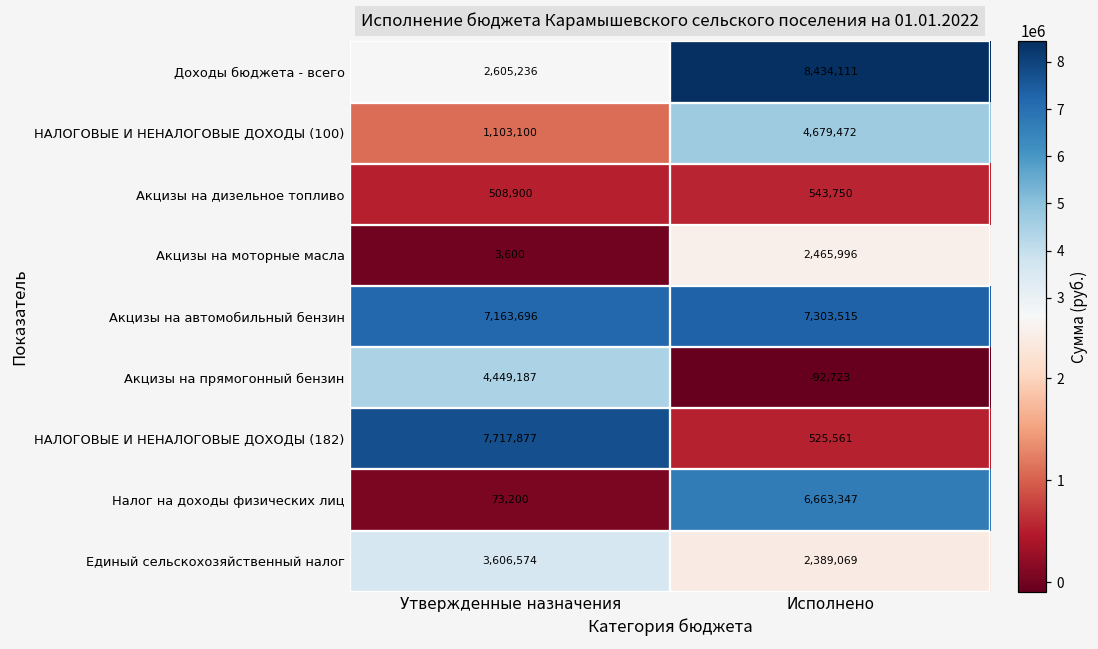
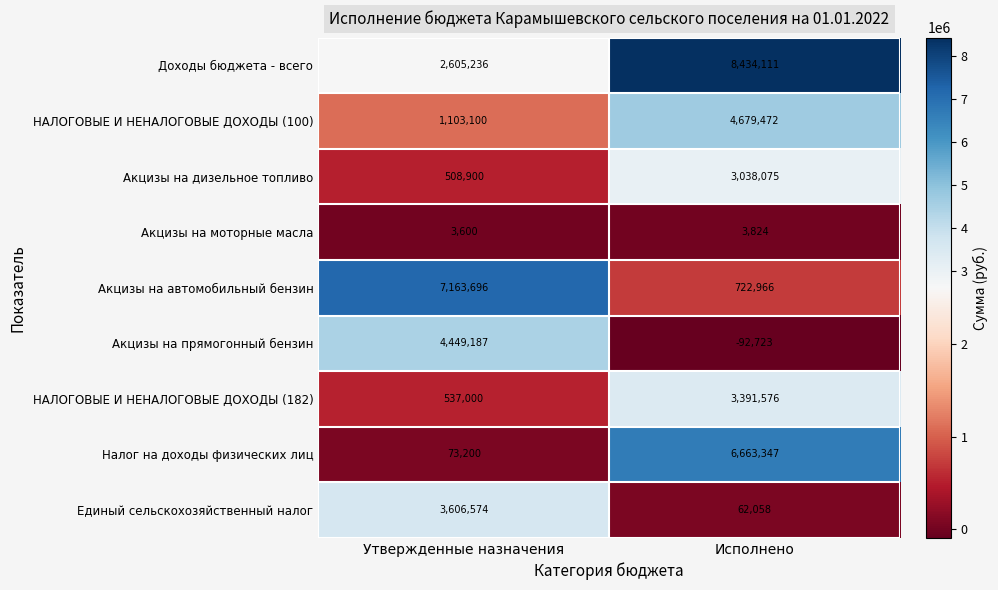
  {
    "Доходы бюджета - всего": {
      "Утвержденные назначения": "2,605,236",
      "Исполнено": "8,434,111"
    },
    "НАЛОГОВЫЕ И НЕНАЛОГОВЫЕ ДОХОДЫ (100)": {
      "Утвержденные назначения": "1,103,100",
      "Исполнено": "4,679,472"
    },
    "Акцизы на дизельное топливо": {
      "Утвержденные назначения": "508,900",
-     "Исполнено": "543,750"
+     "Исполнено": "3,038,075"
    },
    "Акцизы на моторные масла": {
      "Утвержденные назначения": "3,600",
-     "Исполнено": "2,465,996"
+     "Исполнено": "3,824"
    },
    "Акцизы на автомобильный бензин": {
      "Утвержденные назначения": "7,163,696",
-     "Исполнено": "7,303,515"
+     "Исполнено": "722,966"
    },
    "Акцизы на прямогонный бензин": {
      "Утвержденные назначения": "4,449,187",
      "Исполнено": "-92,723"
    },
    "НАЛОГОВЫЕ И НЕНАЛОГОВЫЕ ДОХОДЫ (182)": {
-     "Утвержденные назначения": "7,717,877",
-     "Исполнено": "525,561"
+     "Утвержденные назначения": "537,000",
+     "Исполнено": "3,391,576"
    },
    "Налог на доходы физических лиц": {
      "Утвержденные назначения": "73,200",
      "Исполнено": "6,663,347"
    },
    "Единый сельскохозяйственный налог": {
      "Утвержденные назначения": "3,606,574",
-     "Исполнено": "2,389,069"
+     "Исполнено": "62,058"
    }
  }
